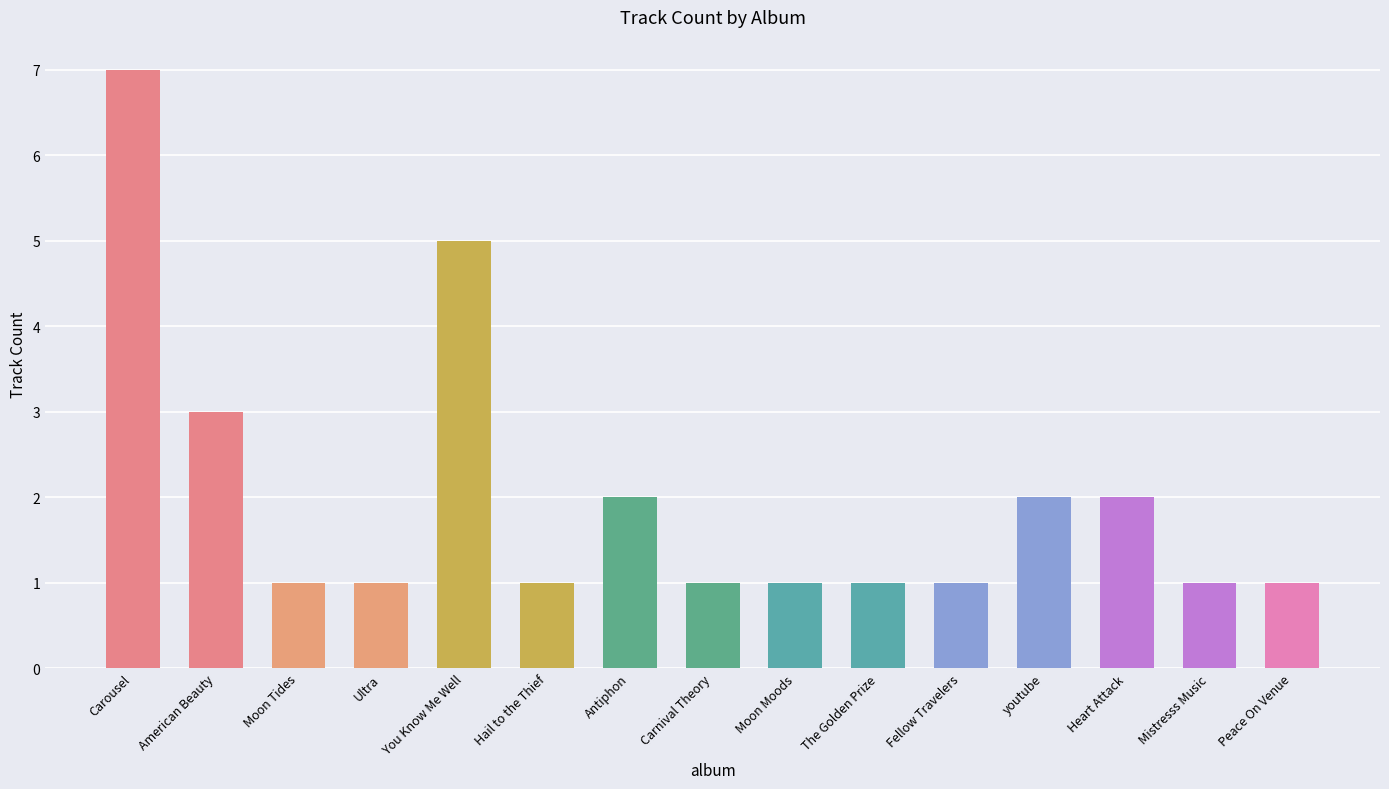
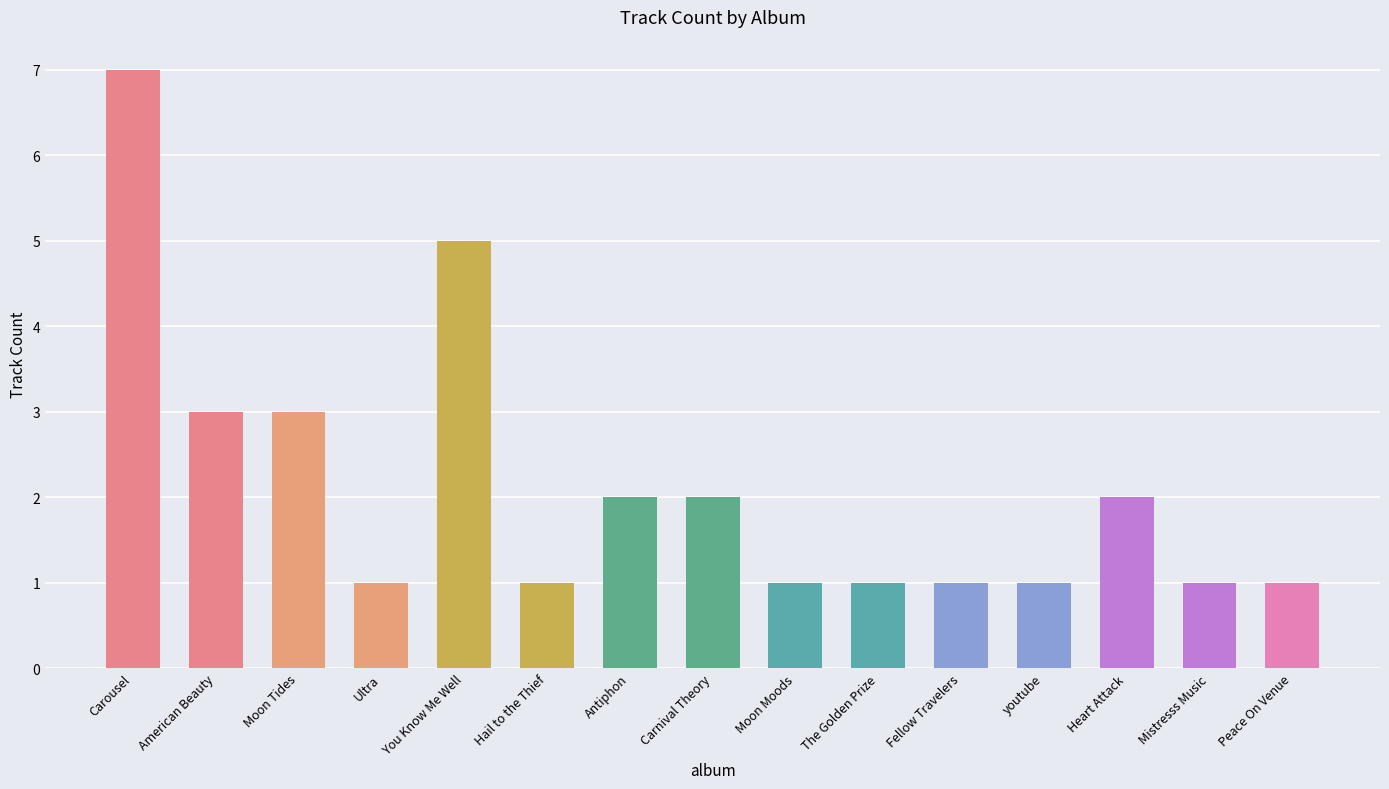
  {
    "Carousel": 7,
    "American Beauty": 3,
-   "Moon Tides": 1,
+   "Moon Tides": 3,
    "Ultra": 1,
    "You Know Me Well": 5,
    "Hail to the Thief": 1,
    "Antiphon": 2,
-   "Carnival Theory": 1,
+   "Carnival Theory": 2,
    "Moon Moods": 1,
    "The Golden Prize": 1,
    "Fellow Travelers": 1,
-   "youtube": 2,
+   "youtube": 1,
    "Heart Attack": 2,
    "Mistresss Music": 1,
    "Peace On Venue": 1
  }
